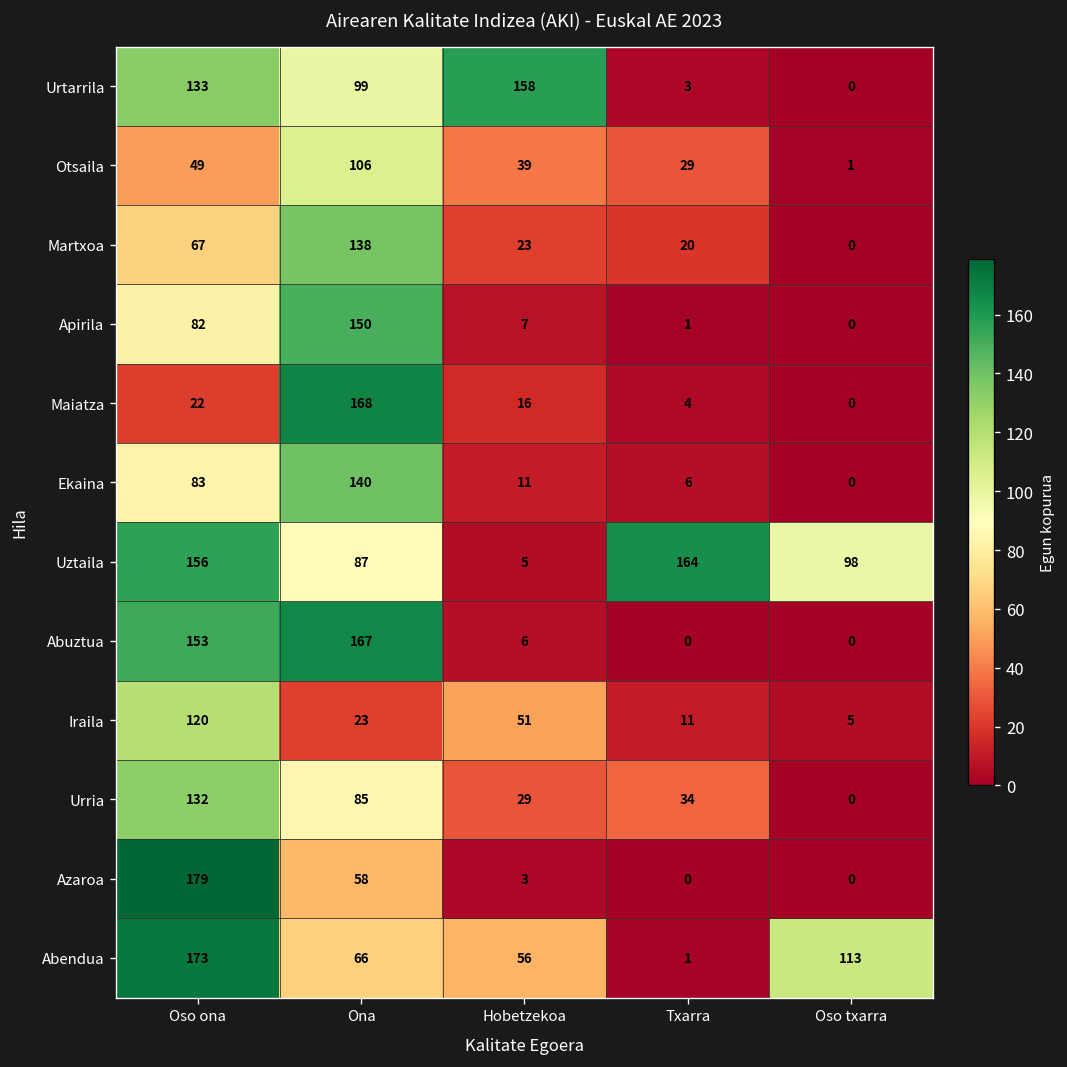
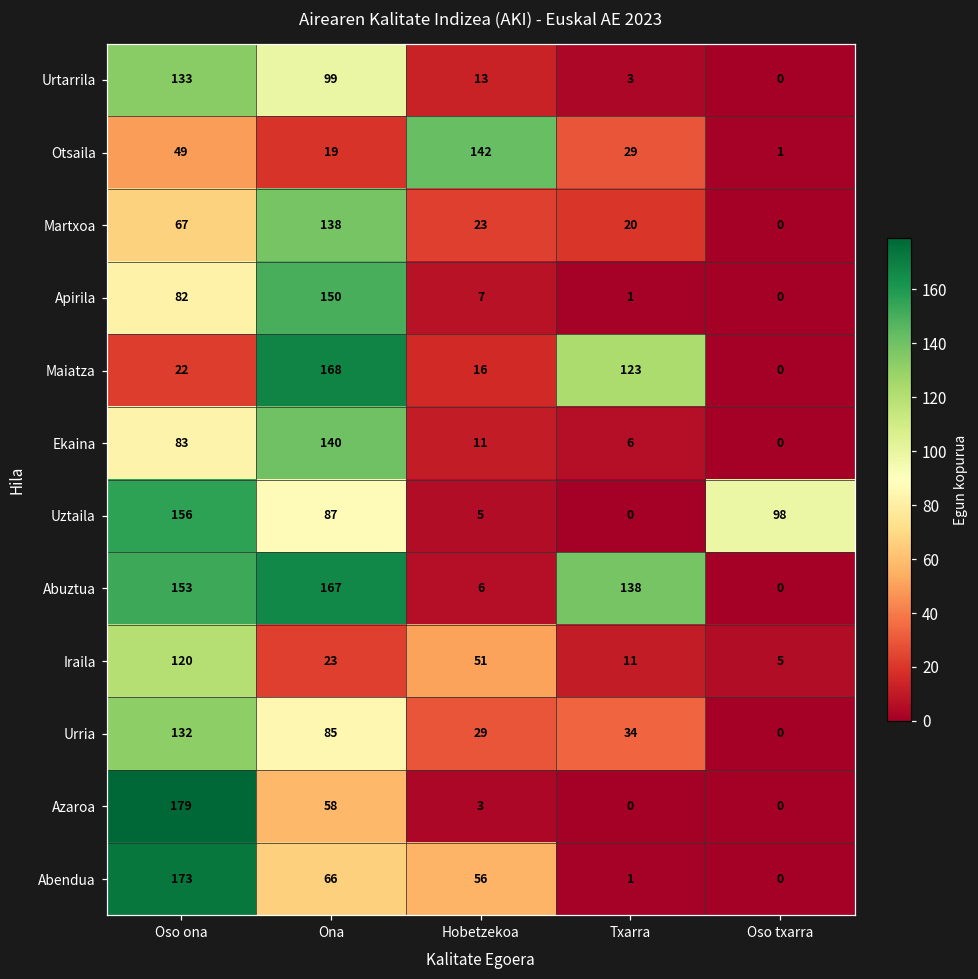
  {
    "Urtarrila": {
      "Oso ona": 133,
      "Ona": 99,
-     "Hobetzekoa": 158,
+     "Hobetzekoa": 13,
      "Txarra": 3,
      "Oso txarra": 0
    },
    "Otsaila": {
      "Oso ona": 49,
-     "Ona": 106,
-     "Hobetzekoa": 39,
+     "Ona": 19,
+     "Hobetzekoa": 142,
      "Txarra": 29,
      "Oso txarra": 1
    },
    "Martxoa": {
      "Oso ona": 67,
      "Ona": 138,
      "Hobetzekoa": 23,
      "Txarra": 20,
      "Oso txarra": 0
    },
    "Apirila": {
      "Oso ona": 82,
      "Ona": 150,
      "Hobetzekoa": 7,
      "Txarra": 1,
      "Oso txarra": 0
    },
    "Maiatza": {
      "Oso ona": 22,
      "Ona": 168,
      "Hobetzekoa": 16,
-     "Txarra": 4,
+     "Txarra": 123,
      "Oso txarra": 0
    },
    "Ekaina": {
      "Oso ona": 83,
      "Ona": 140,
      "Hobetzekoa": 11,
      "Txarra": 6,
      "Oso txarra": 0
    },
    "Uztaila": {
      "Oso ona": 156,
      "Ona": 87,
      "Hobetzekoa": 5,
-     "Txarra": 164,
+     "Txarra": 0,
      "Oso txarra": 98
    },
    "Abuztua": {
      "Oso ona": 153,
      "Ona": 167,
      "Hobetzekoa": 6,
-     "Txarra": 0,
+     "Txarra": 138,
      "Oso txarra": 0
    },
    "Iraila": {
      "Oso ona": 120,
      "Ona": 23,
      "Hobetzekoa": 51,
      "Txarra": 11,
      "Oso txarra": 5
    },
    "Urria": {
      "Oso ona": 132,
      "Ona": 85,
      "Hobetzekoa": 29,
      "Txarra": 34,
      "Oso txarra": 0
    },
    "Azaroa": {
      "Oso ona": 179,
      "Ona": 58,
      "Hobetzekoa": 3,
      "Txarra": 0,
      "Oso txarra": 0
    },
    "Abendua": {
      "Oso ona": 173,
      "Ona": 66,
      "Hobetzekoa": 56,
      "Txarra": 1,
-     "Oso txarra": 113
+     "Oso txarra": 0
    }
  }
